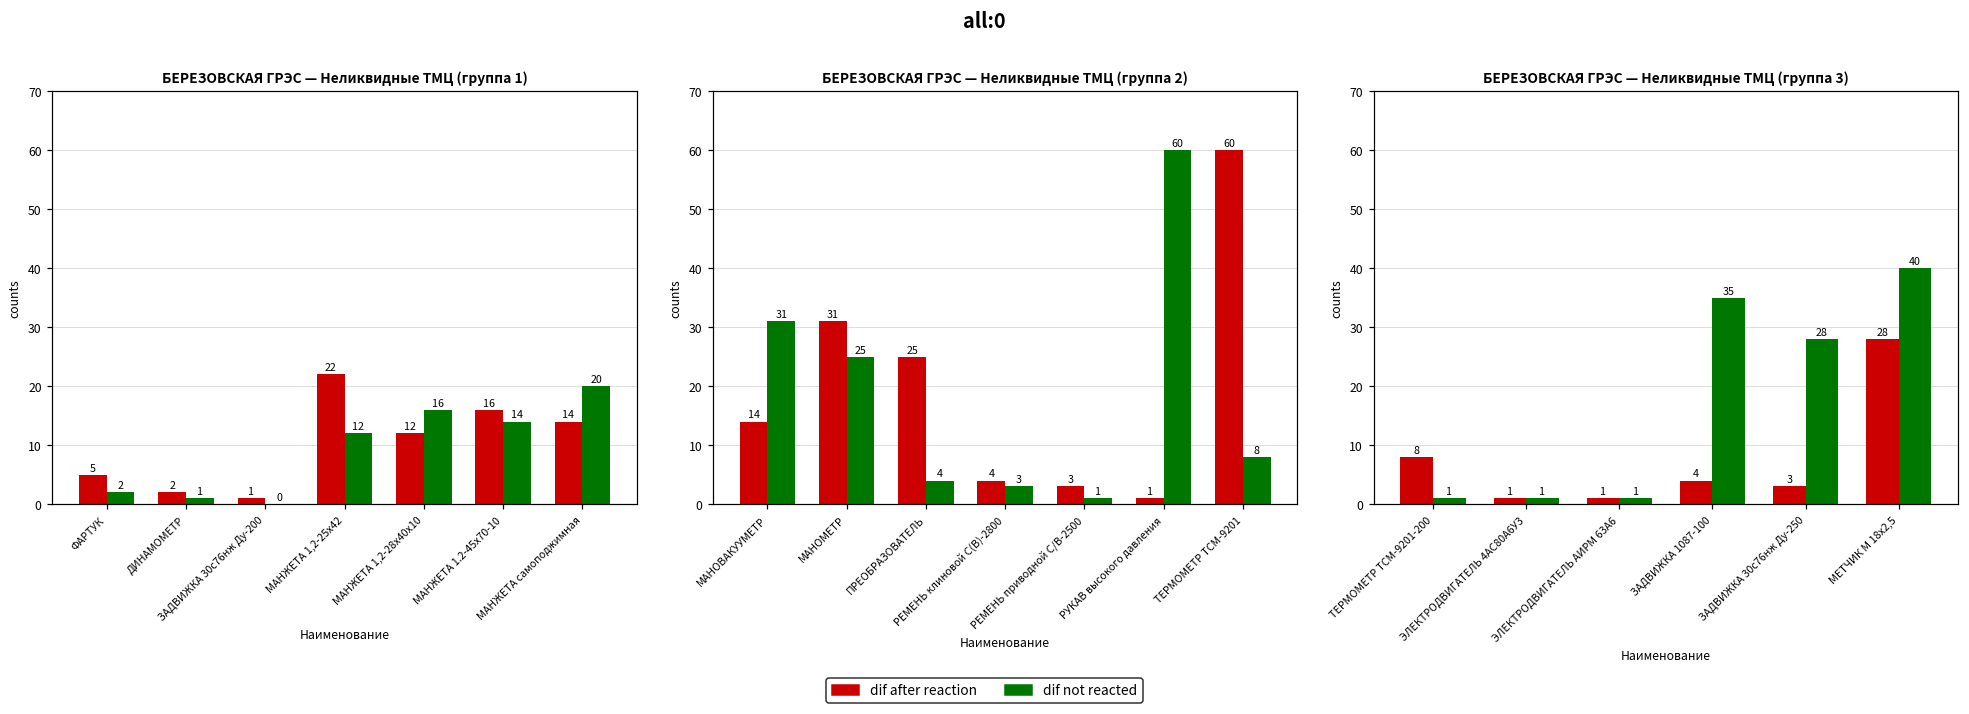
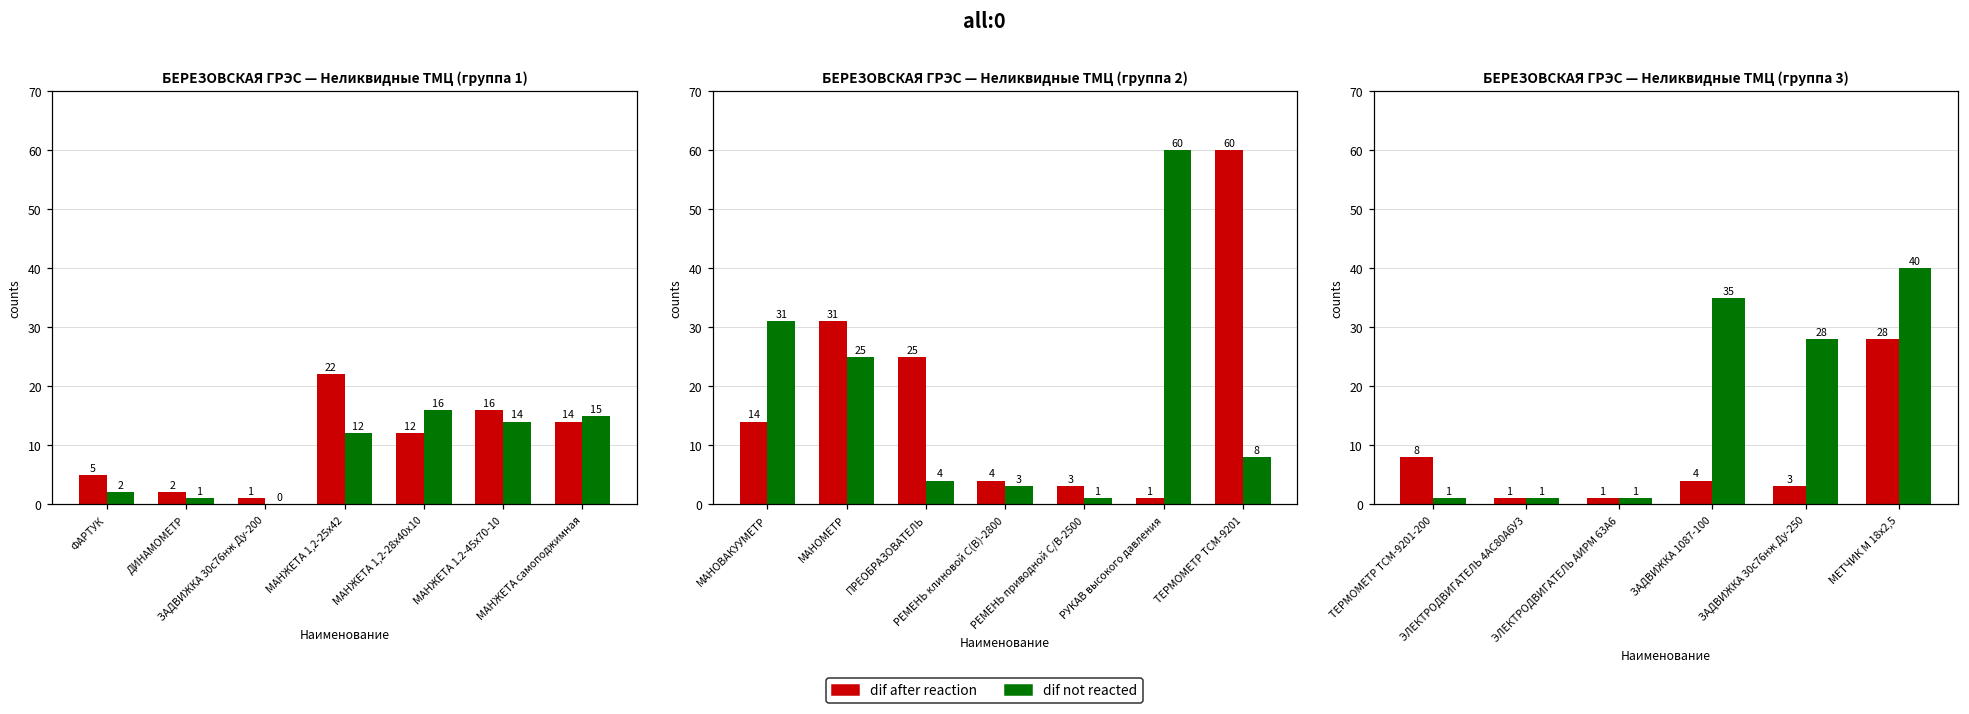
  {
    "БЕРЕЗОВСКАЯ ГРЭС — Неликвидные ТМЦ (группа 1)": {
      "dif after reaction": {
        "ФАРТУК": 5,
        "ДИНАМОМЕТР": 2,
        "ЗАДВИЖКА 30с76нж Ду-200": 1,
        "МАНЖЕТА 1,2-25х42": 22,
        "МАНЖЕТА 1,2-28х40х10": 12,
        "МАНЖЕТА 1.2-45х70-10": 16,
        "МАНЖЕТА самоподжимная": 14
      },
      "dif not reacted": {
        "ФАРТУК": 2,
        "ДИНАМОМЕТР": 1,
        "ЗАДВИЖКА 30с76нж Ду-200": 0,
        "МАНЖЕТА 1,2-25х42": 12,
        "МАНЖЕТА 1,2-28х40х10": 16,
        "МАНЖЕТА 1.2-45х70-10": 14,
-       "МАНЖЕТА самоподжимная": 20
+       "МАНЖЕТА самоподжимная": 15
      }
    },
    "БЕРЕЗОВСКАЯ ГРЭС — Неликвидные ТМЦ (группа 2)": {
      "dif after reaction": {
        "МАНОВАКУУМЕТР": 14,
        "МАНОМЕТР": 31,
        "ПРЕОБРАЗОВАТЕЛЬ": 25,
        "РЕМЕНЬ клиновой С(В)-2800": 4,
        "РЕМЕНЬ приводной С/В-2500": 3,
        "РУКАВ высокого давления": 1,
        "ТЕРМОМЕТР ТСМ-9201": 60
      },
      "dif not reacted": {
        "МАНОВАКУУМЕТР": 31,
        "МАНОМЕТР": 25,
        "ПРЕОБРАЗОВАТЕЛЬ": 4,
        "РЕМЕНЬ клиновой С(В)-2800": 3,
        "РЕМЕНЬ приводной С/В-2500": 1,
        "РУКАВ высокого давления": 60,
        "ТЕРМОМЕТР ТСМ-9201": 8
      }
    },
    "БЕРЕЗОВСКАЯ ГРЭС — Неликвидные ТМЦ (группа 3)": {
      "dif after reaction": {
        "ТЕРМОМЕТР ТСМ-9201-200": 8,
        "ЭЛЕКТРОДВИГАТЕЛЬ 4АС80А6У3": 1,
        "ЭЛЕКТРОДВИГАТЕЛЬ АИРМ 63А6": 1,
        "ЗАДВИЖКА 1087-100": 4,
        "ЗАДВИЖКА 30с76нж Ду-250": 3,
        "МЕТЧИК М 18х2,5": 28
      },
      "dif not reacted": {
        "ТЕРМОМЕТР ТСМ-9201-200": 1,
        "ЭЛЕКТРОДВИГАТЕЛЬ 4АС80А6У3": 1,
        "ЭЛЕКТРОДВИГАТЕЛЬ АИРМ 63А6": 1,
        "ЗАДВИЖКА 1087-100": 35,
        "ЗАДВИЖКА 30с76нж Ду-250": 28,
        "МЕТЧИК М 18х2,5": 40
      }
    }
  }
